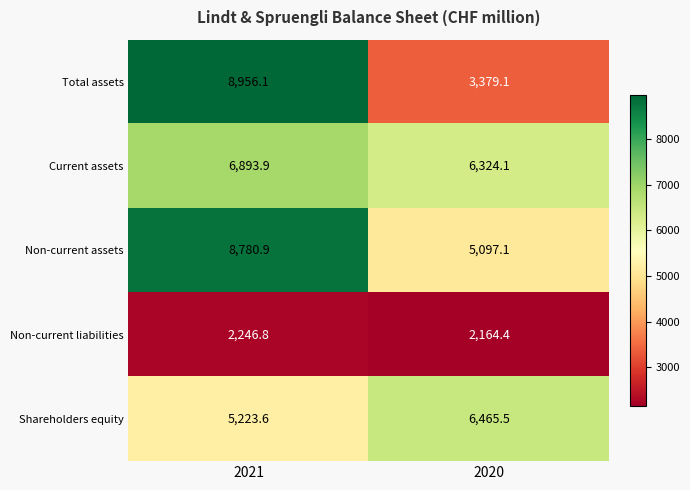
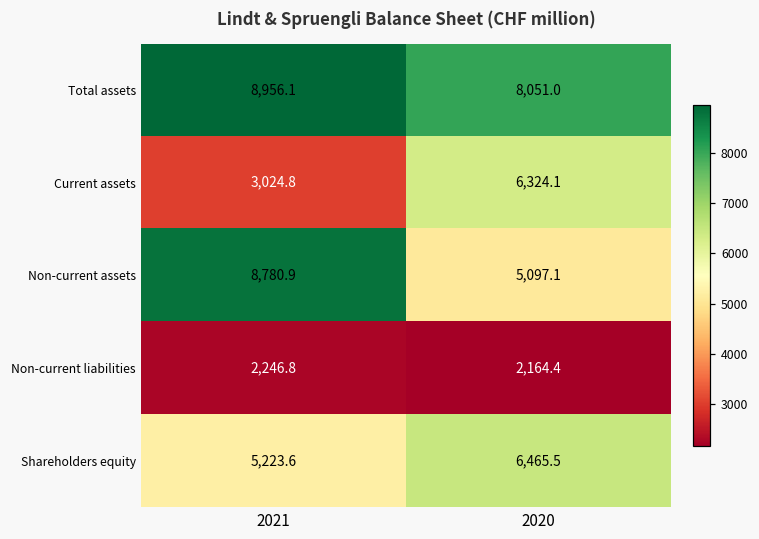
  {
    "Total assets": {
      "2021": "8,956.1",
-     "2020": "3,379.1"
+     "2020": "8,051.0"
    },
    "Current assets": {
-     "2021": "6,893.9",
+     "2021": "3,024.8",
      "2020": "6,324.1"
    },
    "Non-current assets": {
      "2021": "8,780.9",
      "2020": "5,097.1"
    },
    "Non-current liabilities": {
      "2021": "2,246.8",
      "2020": "2,164.4"
    },
    "Shareholders equity": {
      "2021": "5,223.6",
      "2020": "6,465.5"
    }
  }
